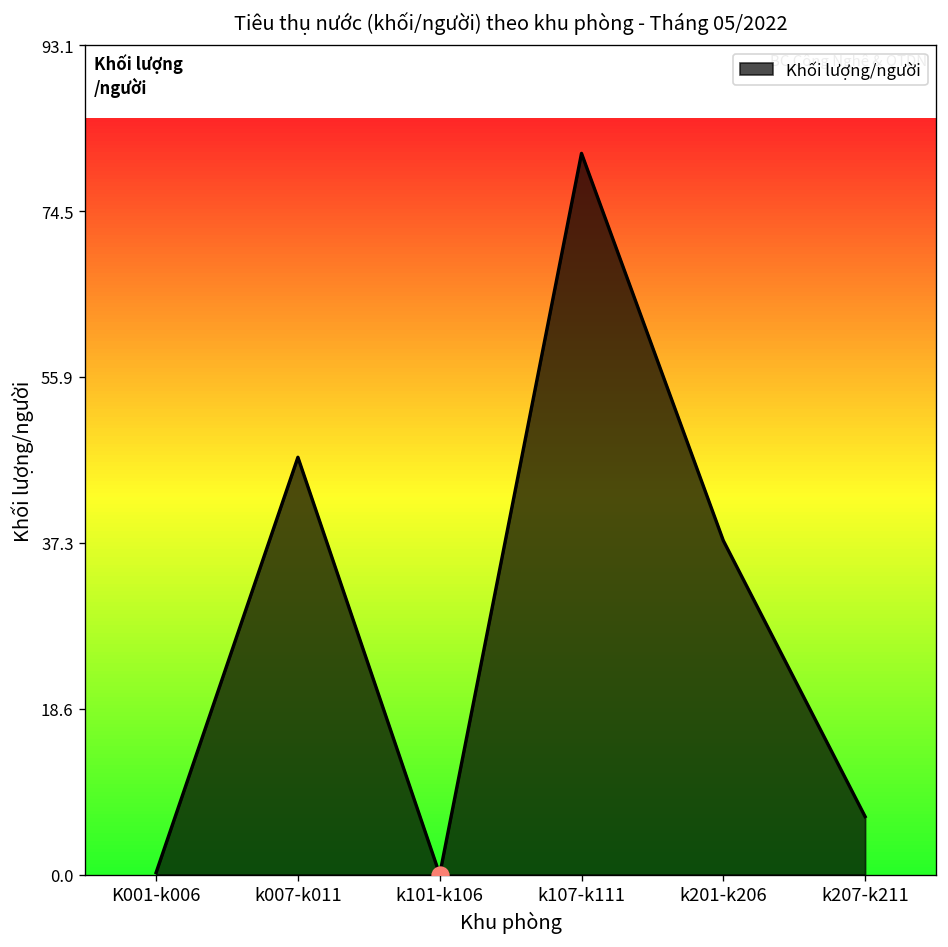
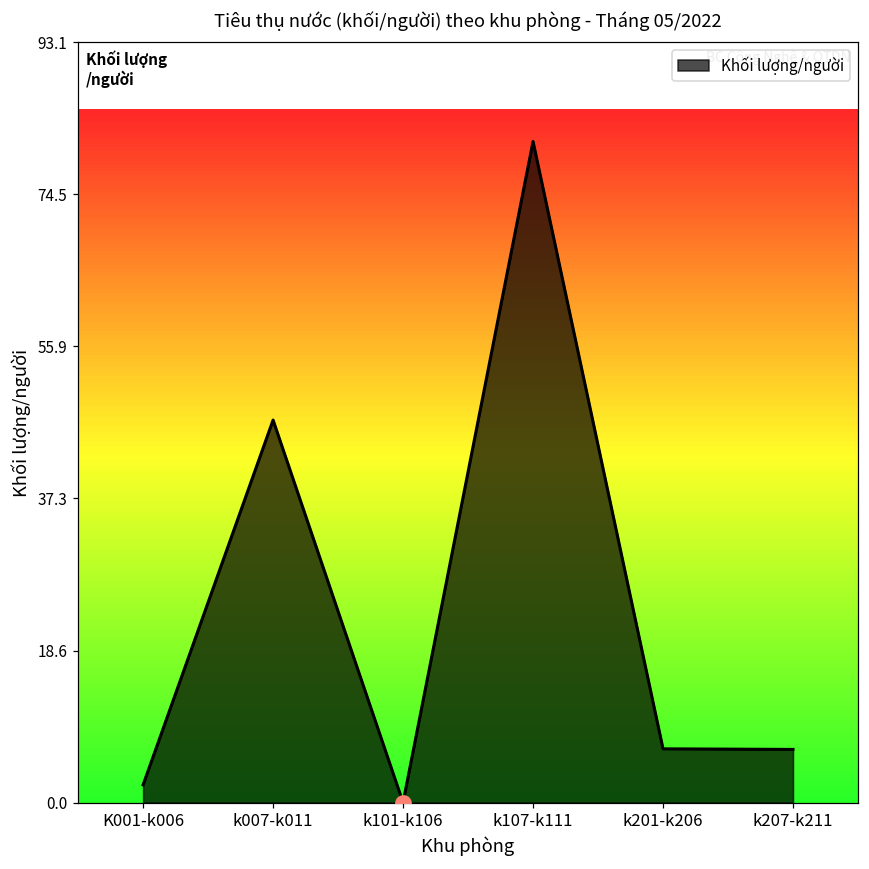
  {
    "Khối lượng/người": {
-     "K001-k006": 0,
+     "K001-k006": 2,
      "k007-k011": 47,
      "k107-k111": 81,
-     "k201-k206": 38,
+     "k201-k206": 7,
      "k207-k211": 7
    }
  }
